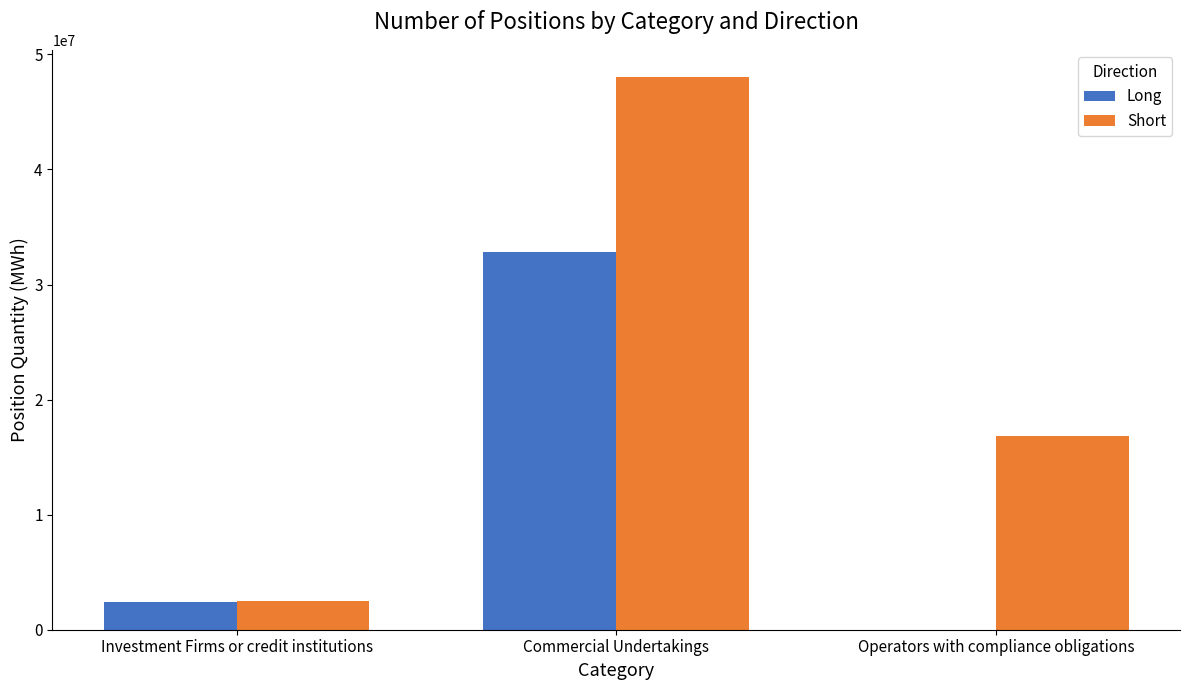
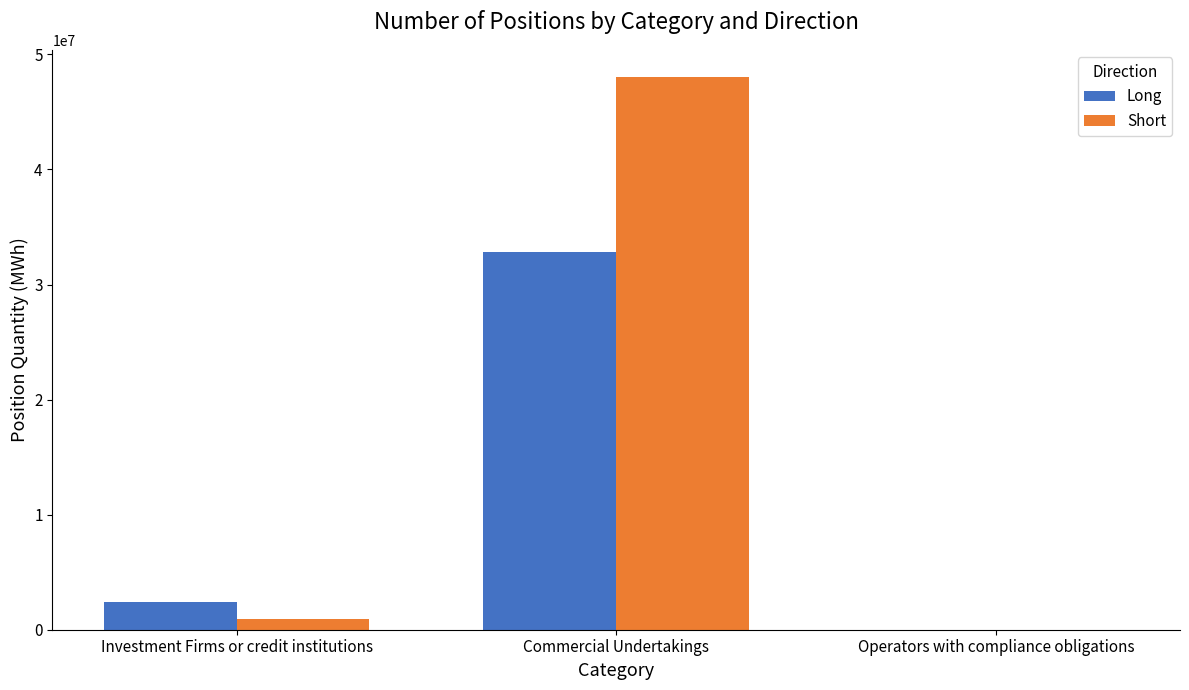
  {
    "Long": {
      "Investment Firms or credit institutions": 2400000,
      "Commercial Undertakings": 32800000,
      "Operators with compliance obligations": 0
    },
    "Short": {
-     "Investment Firms or credit institutions": 2500000,
+     "Investment Firms or credit institutions": 900000,
      "Commercial Undertakings": 48000000,
-     "Operators with compliance obligations": 16900000
+     "Operators with compliance obligations": 0
    }
  }
